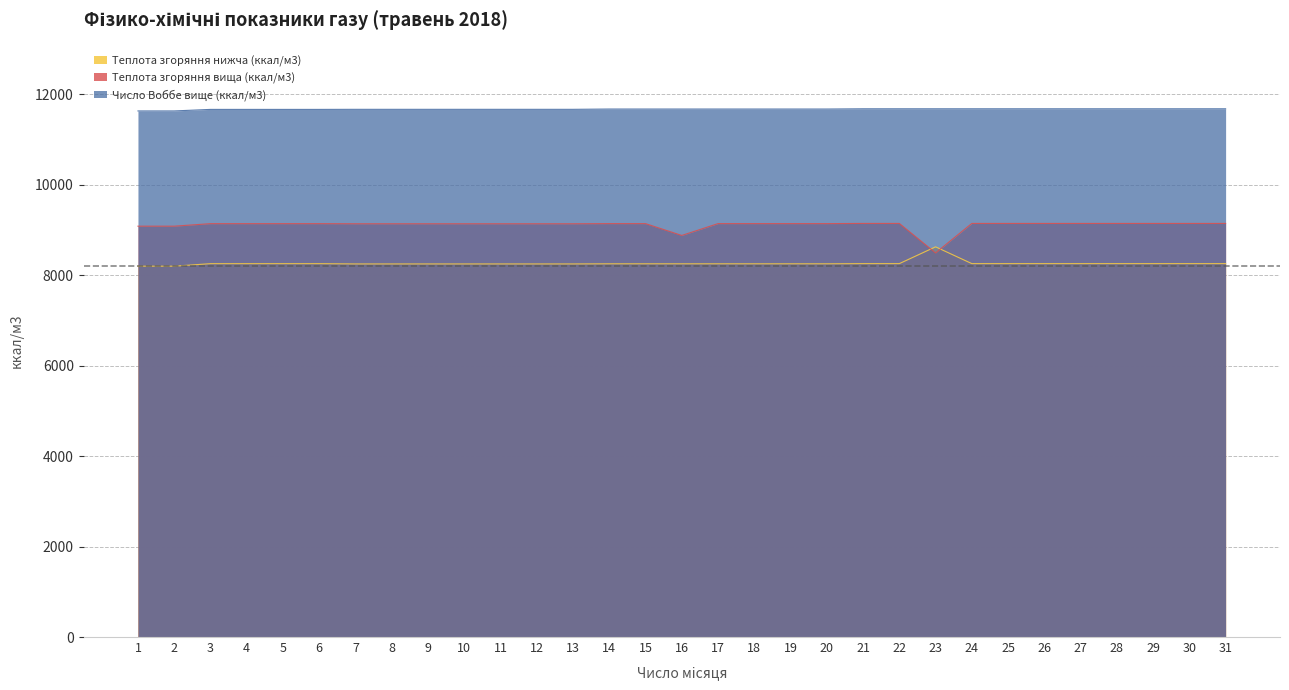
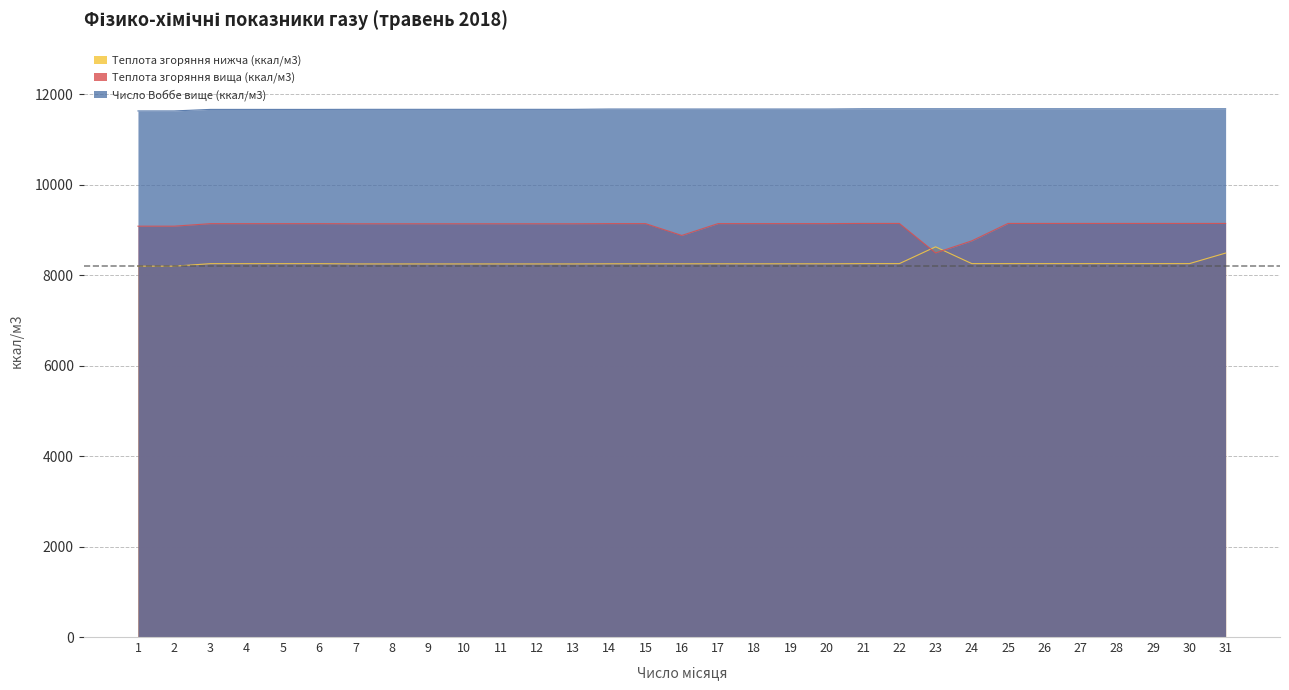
  {
    "Теплота згоряння нижча (ккал/м3)": {
      "1": 8200,
      "2": 8200,
      "3": 8300,
      "4": 8300,
      "5": 8300,
      "6": 8300,
      "7": 8200,
      "8": 8200,
      "9": 8200,
      "10": 8200,
      "11": 8200,
      "12": 8200,
      "13": 8200,
      "14": 8200,
      "15": 8200,
      "16": 8200,
      "17": 8200,
      "18": 8200,
      "19": 8200,
      "20": 8200,
      "21": 8300,
      "22": 8300,
      "23": 8600,
      "24": 8300,
      "25": 8300,
      "26": 8300,
      "27": 8300,
      "28": 8300,
      "29": 8300,
      "30": 8300,
-     "31": 8300
+     "31": 8500
    },
    "Теплота згоряння вища (ккал/м3)": {
      "1": 9100,
      "2": 9100,
      "3": 9100,
      "4": 9100,
      "5": 9100,
      "6": 9100,
      "7": 9100,
      "8": 9100,
      "9": 9100,
      "10": 9100,
      "11": 9100,
      "12": 9100,
      "13": 9100,
      "14": 9100,
      "15": 9100,
      "16": 8900,
      "17": 9100,
      "18": 9100,
      "19": 9100,
      "20": 9100,
      "21": 9100,
      "22": 9100,
      "23": 8500,
-     "24": 9100,
+     "24": 8800,
      "25": 9100,
      "26": 9100,
      "27": 9100,
      "28": 9100,
      "29": 9100,
      "30": 9100,
      "31": 9100
    },
    "Число Воббе вище (ккал/м3)": {
      "1": 11600,
      "2": 11600,
      "3": 11700,
      "4": 11700,
      "5": 11700,
      "6": 11700,
      "7": 11700,
      "8": 11700,
      "9": 11700,
      "10": 11700,
      "11": 11700,
      "12": 11700,
      "13": 11700,
      "14": 11700,
      "15": 11700,
      "16": 11700,
      "17": 11700,
      "18": 11700,
      "19": 11700,
      "20": 11700,
      "21": 11700,
      "22": 11700,
      "23": 11700,
      "24": 11700,
      "25": 11700,
      "26": 11700,
      "27": 11700,
      "28": 11700,
      "29": 11700,
      "30": 11700,
      "31": 11700
    }
  }
